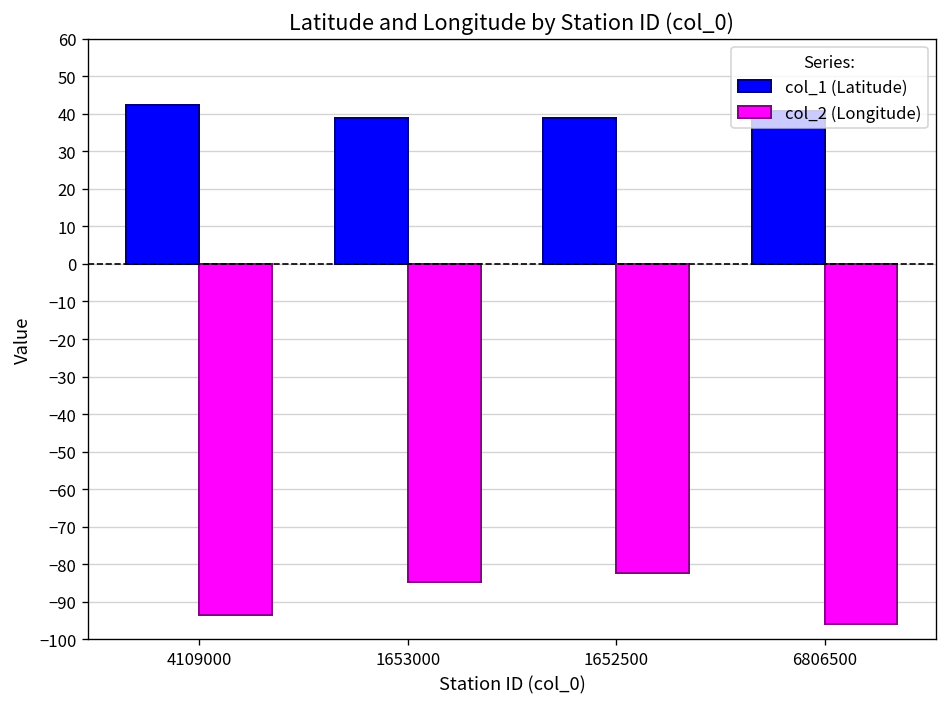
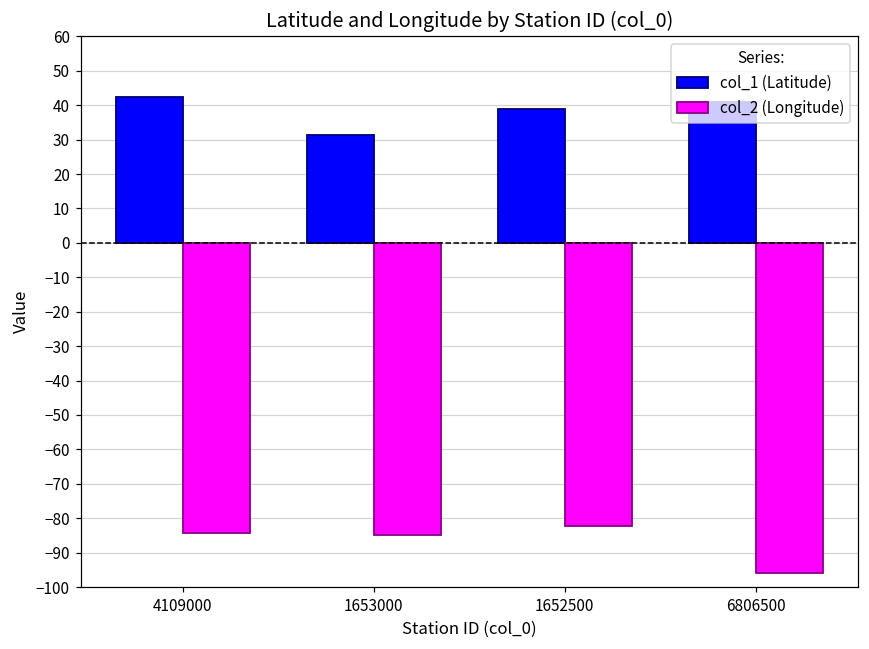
  {
    "col_1 (Latitude)": {
      "4109000": 42,
-     "1653000": 39,
+     "1653000": 31,
      "1652500": 39
    },
    "col_2 (Longitude)": {
-     "4109000": -93,
+     "4109000": -84,
      "1653000": -85,
      "1652500": -82,
      "6806500": -96
    }
  }
